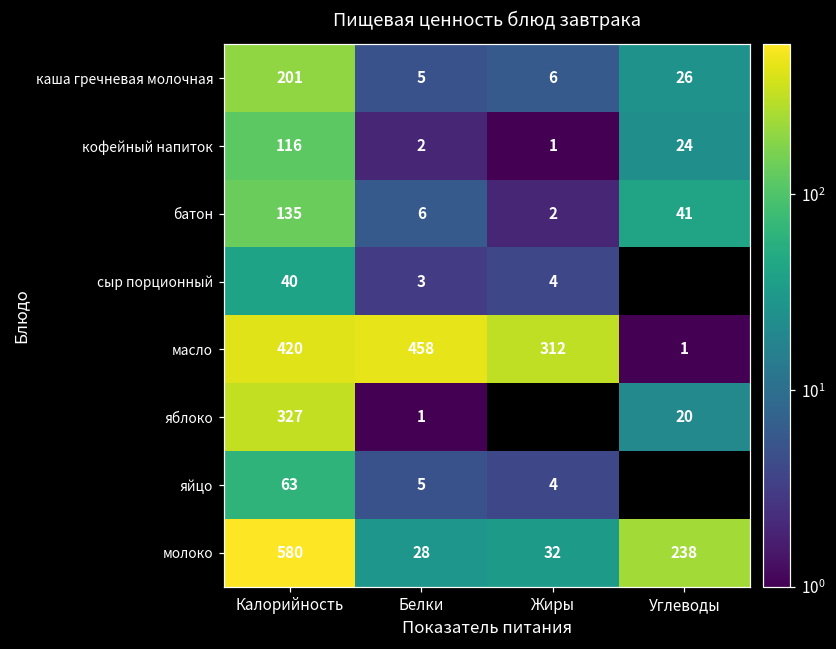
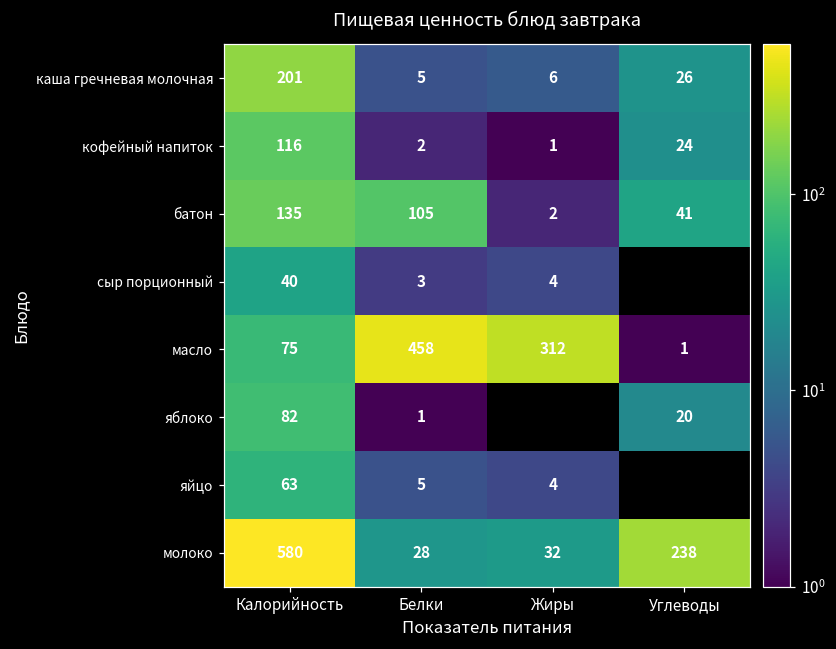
  {
    "каша гречневая молочная": {
      "Калорийность": 201,
      "Белки": 5,
      "Жиры": 6,
      "Углеводы": 26
    },
    "кофейный напиток": {
      "Калорийность": 116,
      "Белки": 2,
      "Жиры": 1,
      "Углеводы": 24
    },
    "батон": {
      "Калорийность": 135,
-     "Белки": 6,
+     "Белки": 105,
      "Жиры": 2,
      "Углеводы": 41
    },
    "сыр порционный": {
      "Калорийность": 40,
      "Белки": 3,
      "Жиры": 4
    },
    "масло": {
-     "Калорийность": 420,
+     "Калорийность": 75,
      "Белки": 458,
      "Жиры": 312,
      "Углеводы": 1
    },
    "яблоко": {
-     "Калорийность": 327,
+     "Калорийность": 82,
      "Белки": 1,
      "Углеводы": 20
    },
    "яйцо": {
      "Калорийность": 63,
      "Белки": 5,
      "Жиры": 4
    },
    "молоко": {
      "Калорийность": 580,
      "Белки": 28,
      "Жиры": 32,
      "Углеводы": 238
    }
  }
